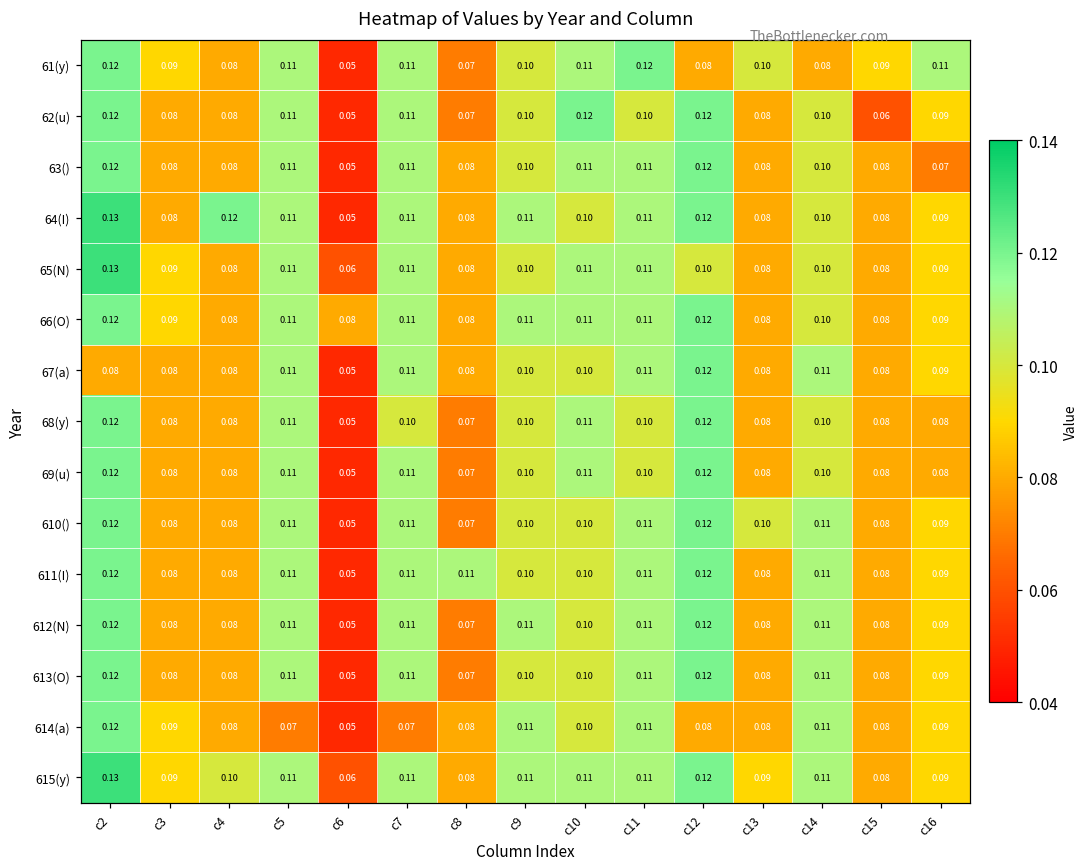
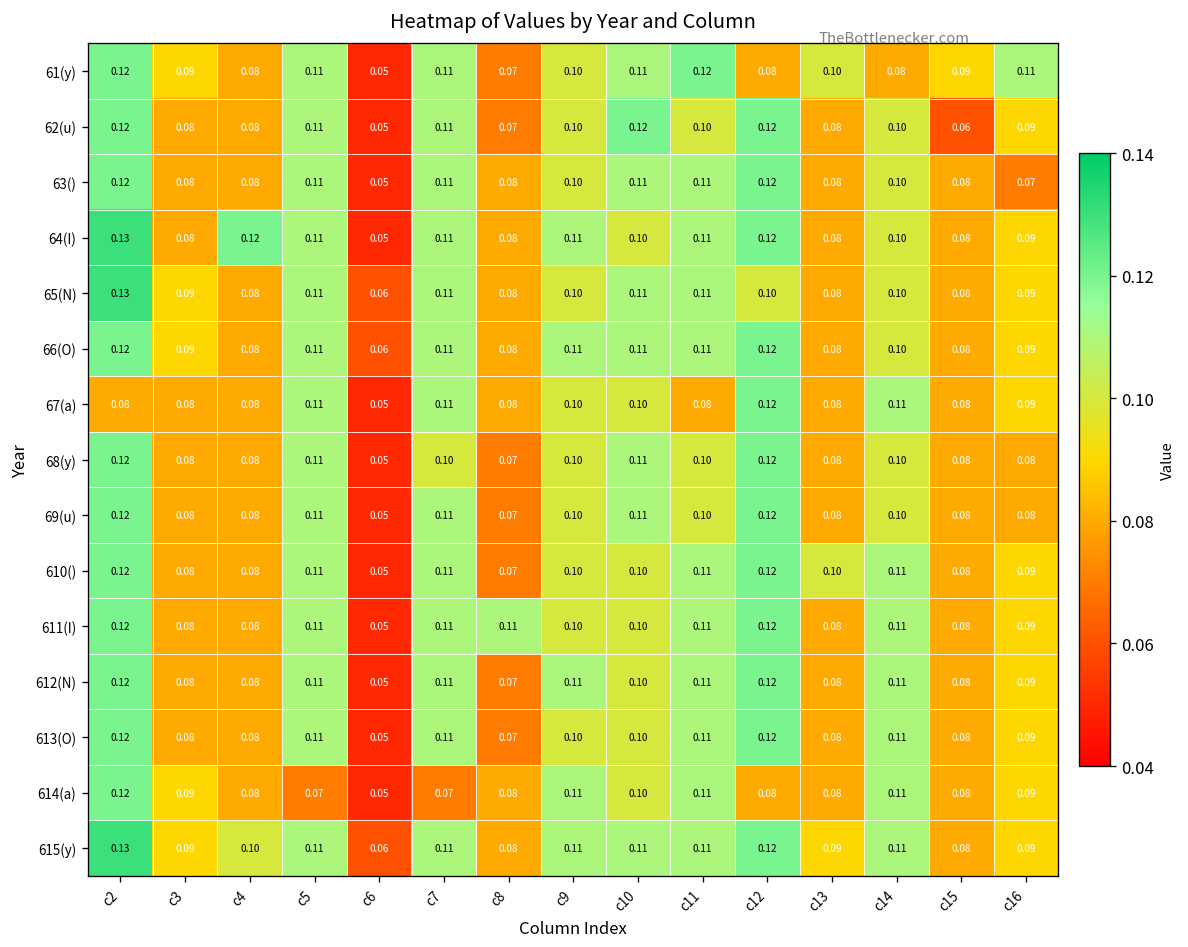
  {
    "66(O)": {
      "c2": 0.12,
      "c3": 0.09,
      "c4": 0.08,
      "c5": 0.11,
-     "c6": 0.08,
+     "c6": 0.06,
      "c7": 0.11,
      "c8": 0.08,
      "c9": 0.11,
      "c10": 0.11,
      "c11": 0.11,
      "c12": 0.12,
      "c13": 0.08,
      "c14": 0.10,
      "c15": 0.08,
      "c16": 0.09
    },
    "67(a)": {
      "c2": 0.08,
      "c3": 0.08,
      "c4": 0.08,
      "c5": 0.11,
      "c6": 0.05,
      "c7": 0.11,
      "c8": 0.08,
      "c9": 0.10,
      "c10": 0.10,
-     "c11": 0.11,
+     "c11": 0.08,
      "c12": 0.12,
      "c13": 0.08,
      "c14": 0.11,
      "c15": 0.08,
      "c16": 0.09
    }
  }
